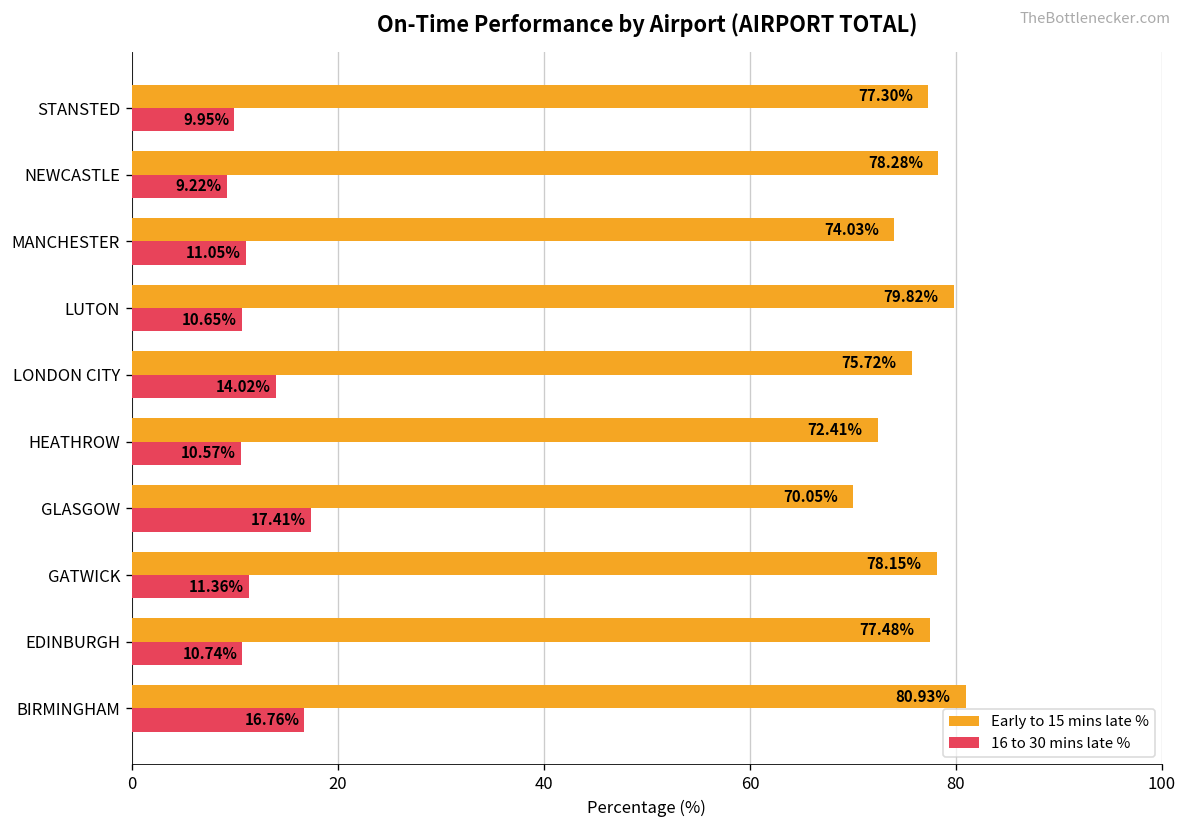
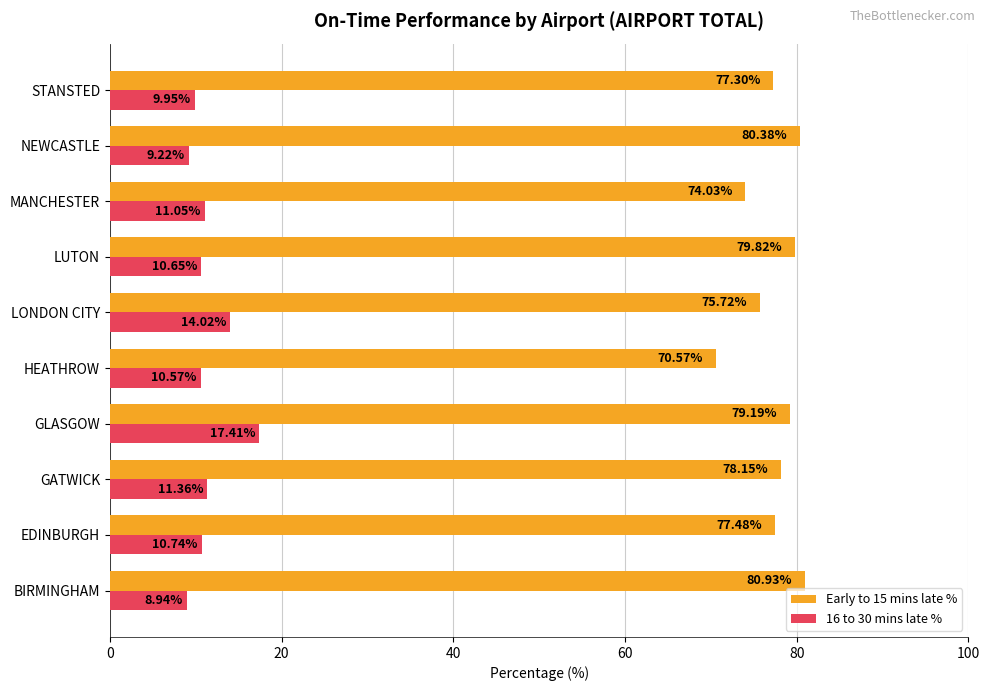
  {
    "Early to 15 mins late %": {
      "STANSTED": "77.30%",
-     "NEWCASTLE": "78.28%",
+     "NEWCASTLE": "80.38%",
      "MANCHESTER": "74.03%",
      "LUTON": "79.82%",
      "LONDON CITY": "75.72%",
-     "HEATHROW": "72.41%",
-     "GLASGOW": "70.05%",
+     "HEATHROW": "70.57%",
+     "GLASGOW": "79.19%",
      "GATWICK": "78.15%",
      "EDINBURGH": "77.48%",
      "BIRMINGHAM": "80.93%"
    },
    "16 to 30 mins late %": {
      "STANSTED": "9.95%",
      "NEWCASTLE": "9.22%",
      "MANCHESTER": "11.05%",
      "LUTON": "10.65%",
      "LONDON CITY": "14.02%",
      "HEATHROW": "10.57%",
      "GLASGOW": "17.41%",
      "GATWICK": "11.36%",
      "EDINBURGH": "10.74%",
-     "BIRMINGHAM": "16.76%"
+     "BIRMINGHAM": "8.94%"
    }
  }
